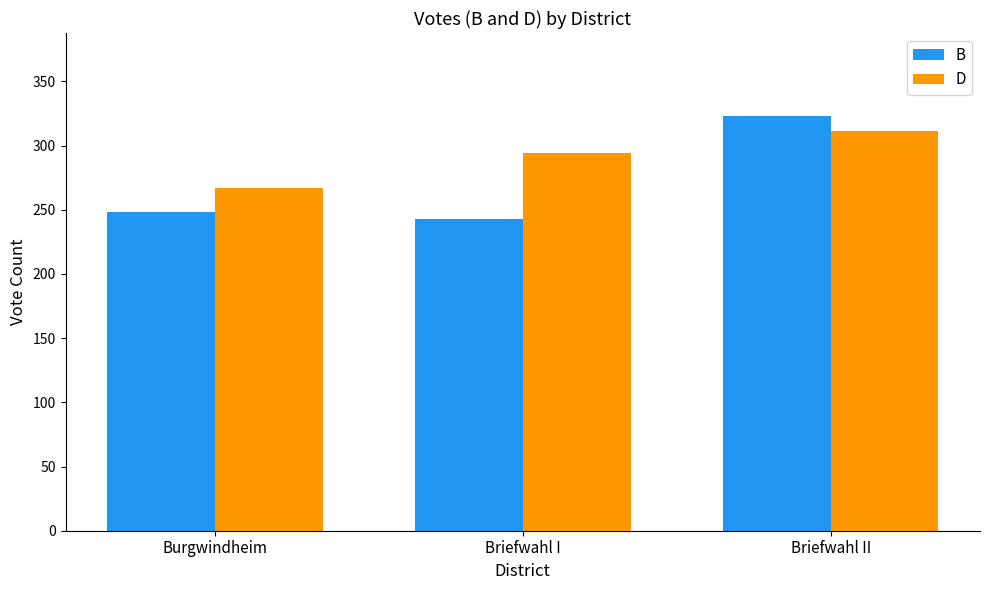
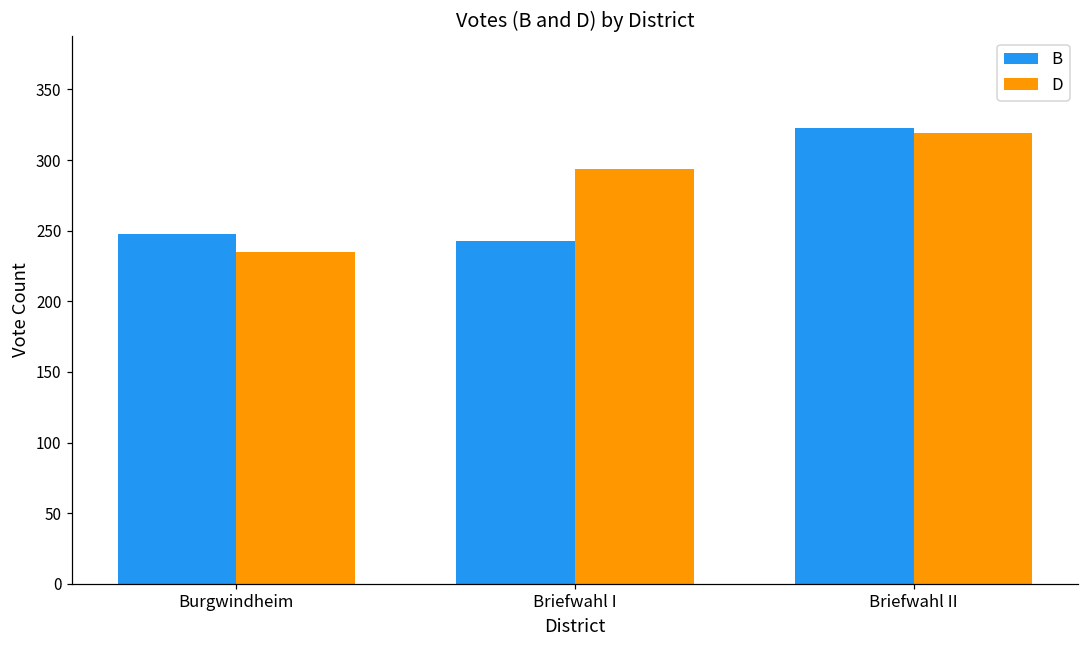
  {
    "B": {
      "Burgwindheim": 248,
      "Briefwahl I": 243,
      "Briefwahl II": 323
    },
    "D": {
-     "Burgwindheim": 267,
+     "Burgwindheim": 235,
      "Briefwahl I": 294,
-     "Briefwahl II": 311
+     "Briefwahl II": 319
    }
  }
